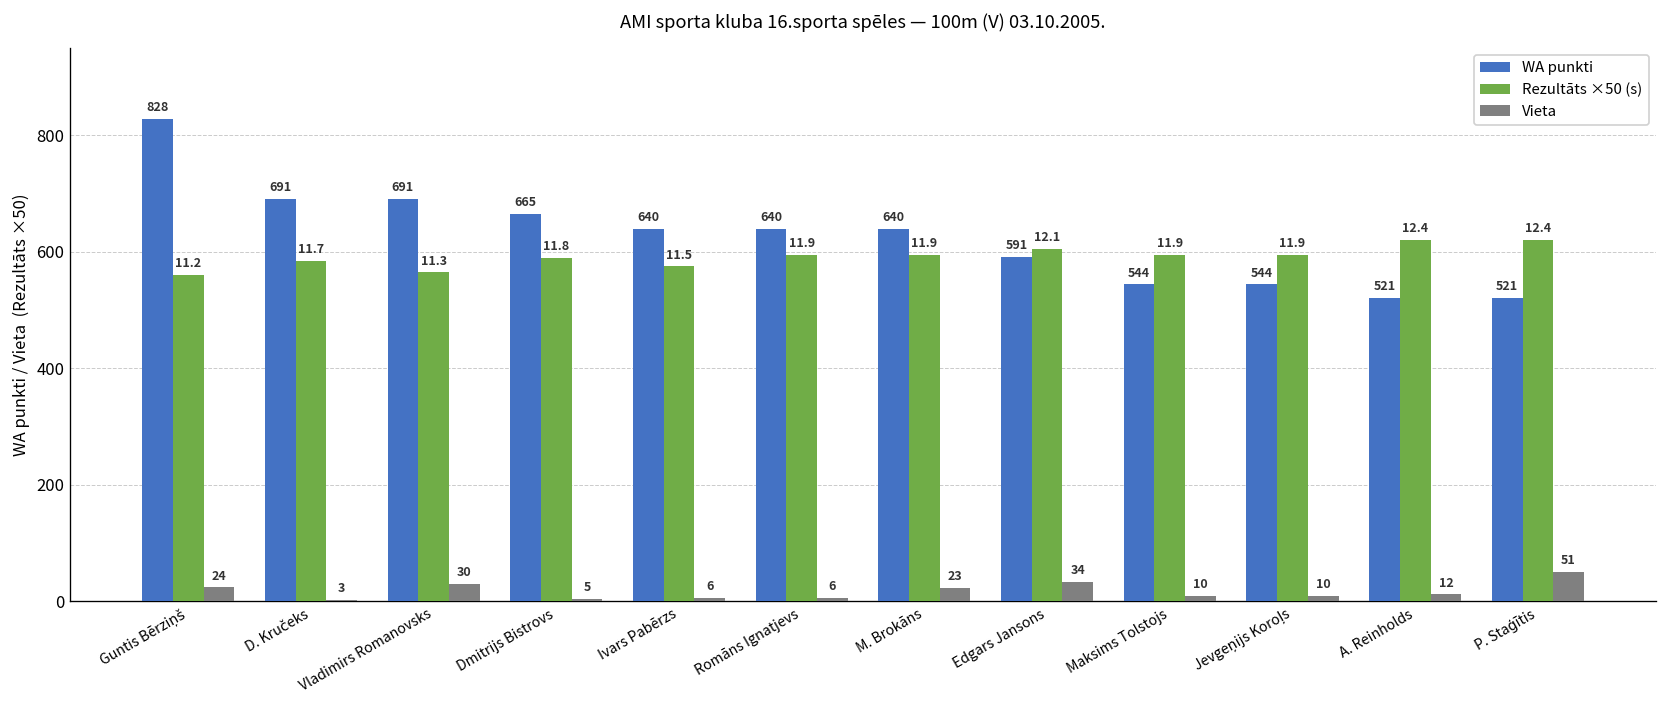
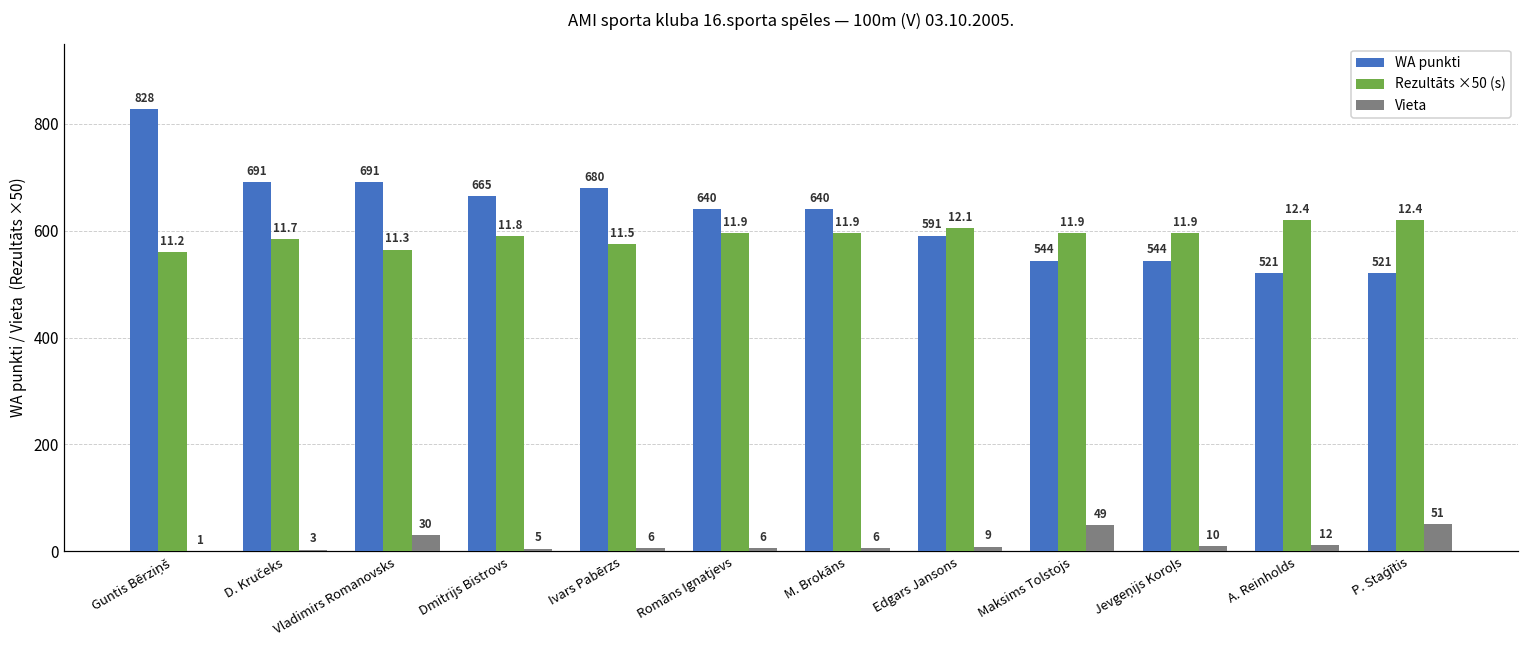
  {
    "WA punkti": {
      "Guntis Bērziņš": 828,
      "D. Kručeks": 691,
      "Vladimirs Romanovsks": 691,
      "Dmitrijs Bistrovs": 665,
-     "Ivars Pabērzs": 640,
+     "Ivars Pabērzs": 680,
      "Romāns Ignatjevs": 640,
      "M. Brokāns": 640,
      "Edgars Jansons": 591,
      "Maksims Tolstojs": 544,
      "Jevgeņijs Koroļs": 544,
      "A. Reinholds": 521,
      "P. Staģītis": 521
    },
    "Vieta": {
-     "Guntis Bērziņš": 24,
+     "Guntis Bērziņš": 1,
      "D. Kručeks": 3,
      "Vladimirs Romanovsks": 30,
      "Dmitrijs Bistrovs": 5,
      "Ivars Pabērzs": 6,
      "Romāns Ignatjevs": 6,
-     "M. Brokāns": 23,
-     "Edgars Jansons": 34,
-     "Maksims Tolstojs": 10,
+     "M. Brokāns": 6,
+     "Edgars Jansons": 9,
+     "Maksims Tolstojs": 49,
      "Jevgeņijs Koroļs": 10,
      "A. Reinholds": 12,
      "P. Staģītis": 51
    }
  }
